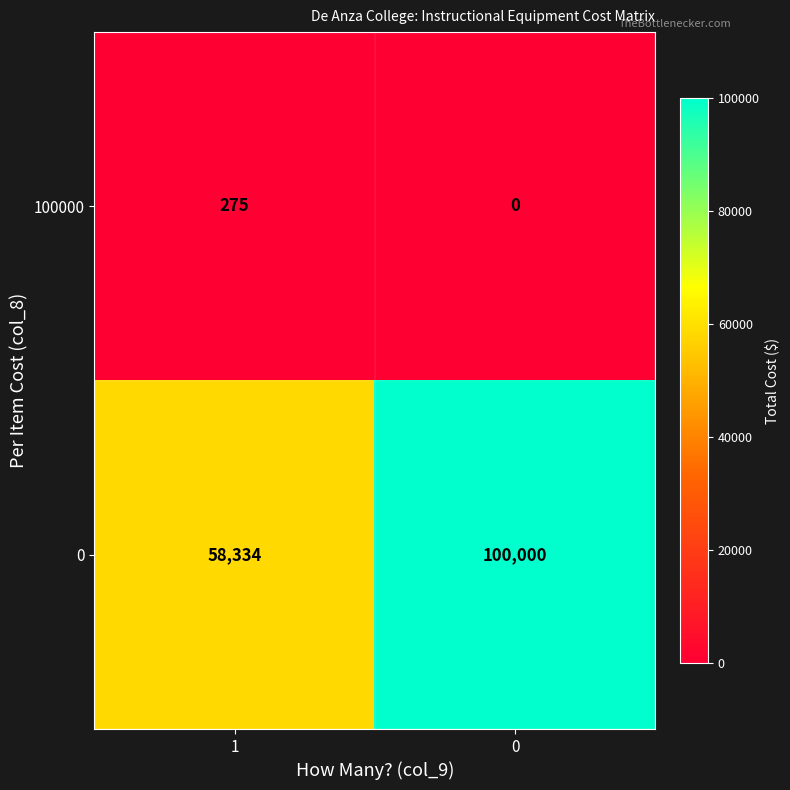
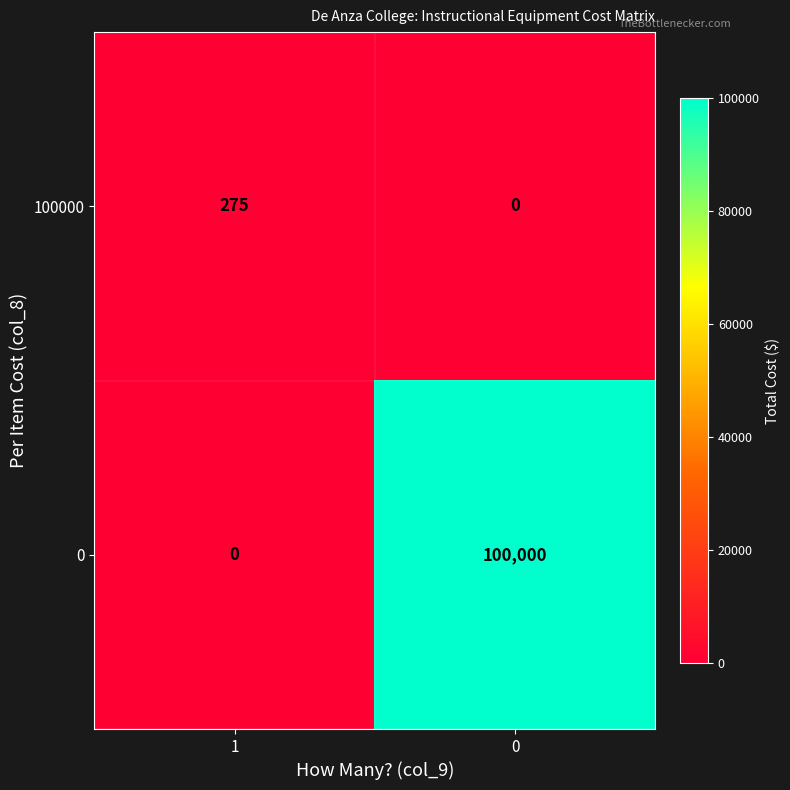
  {
    "100000": {
      "1": "275",
      "0": "0"
    },
    "0": {
-     "1": "58,334",
+     "1": "0",
      "0": "100,000"
    }
  }
